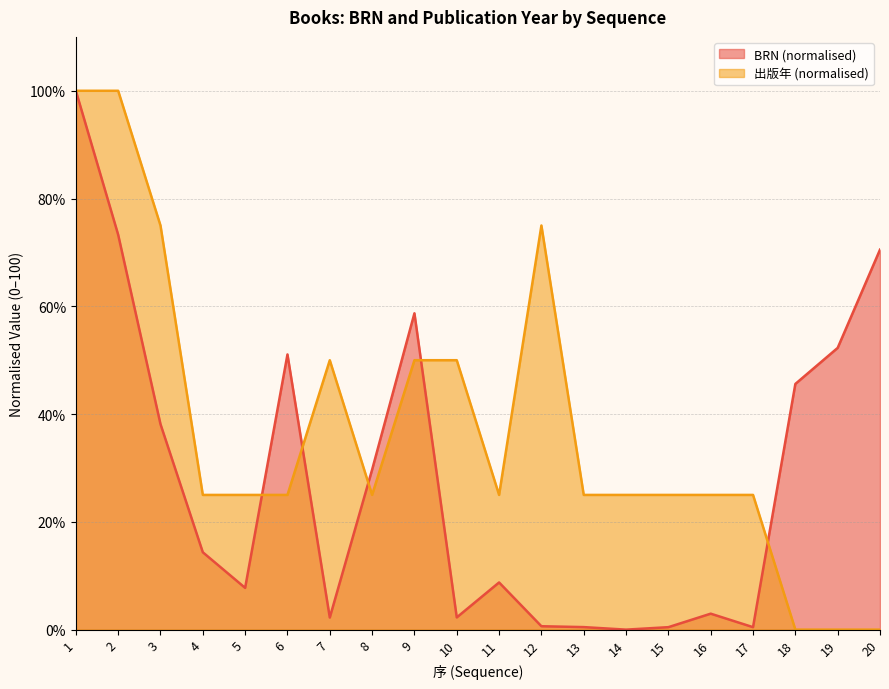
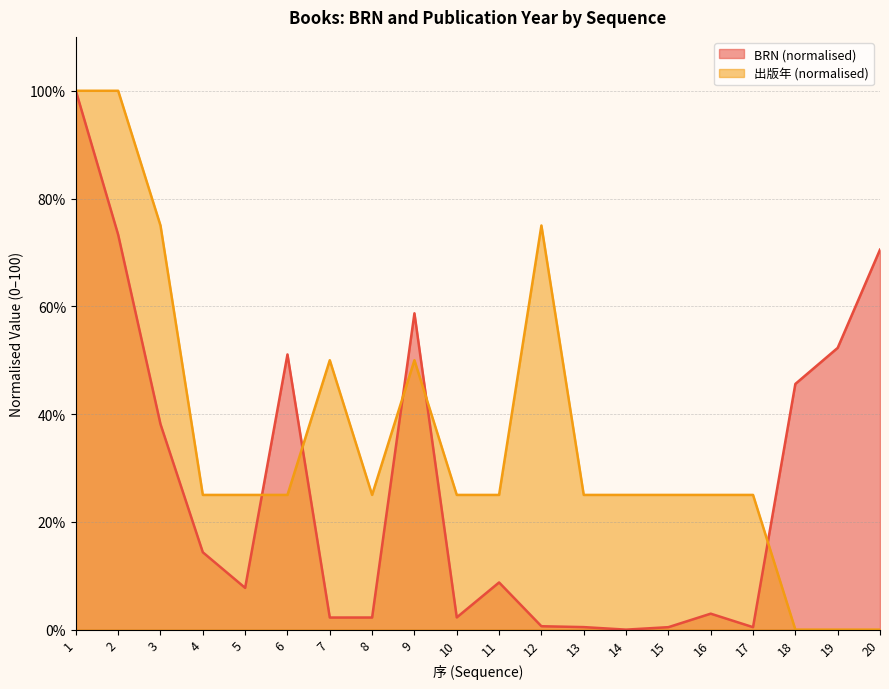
  {
    "BRN (normalised)": {
      "2": "73%",
      "3": "38%",
      "4": "14%",
      "5": "8%",
      "6": "51%",
      "7": "2%",
-     "8": "30%",
+     "8": "2%",
      "9": "59%",
      "10": "2%",
      "11": "9%",
      "12": "1%",
      "13": "0%",
      "14": "0%",
      "15": "0%",
      "16": "3%",
      "17": "0%",
      "18": "46%",
      "19": "52%",
      "20": "71%"
    },
    "出版年 (normalised)": {
      "2": "100%",
      "3": "75%",
      "4": "25%",
      "5": "25%",
      "6": "25%",
      "7": "50%",
      "8": "25%",
      "9": "50%",
-     "10": "50%",
+     "10": "25%",
      "11": "25%",
      "12": "75%",
      "13": "25%",
      "14": "25%",
      "15": "25%",
      "16": "25%",
      "17": "25%",
      "18": "0%",
      "19": "0%",
      "20": "0%"
    }
  }
